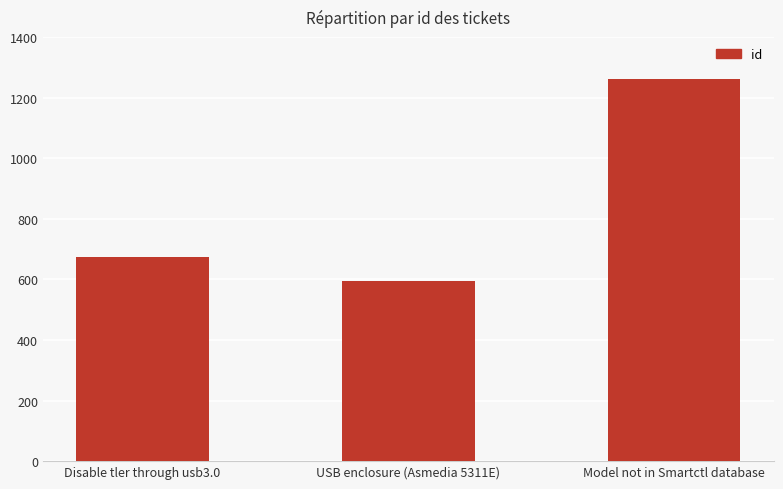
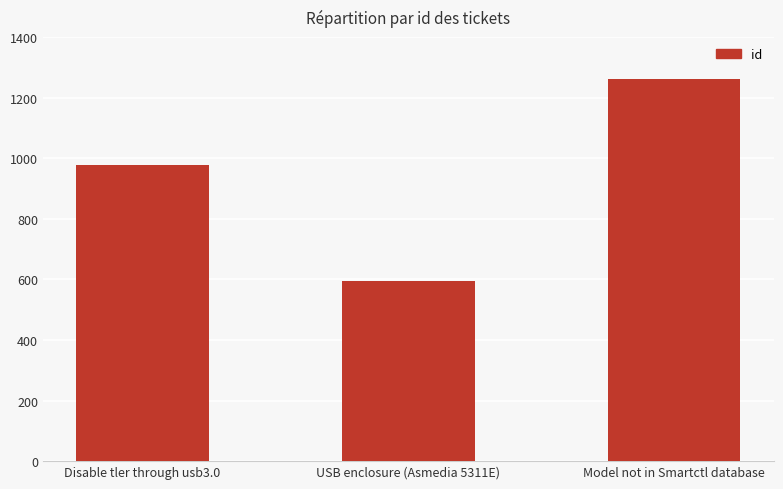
  {
-   "Disable tler through usb3.0": 680,
+   "Disable tler through usb3.0": 980,
    "USB enclosure (Asmedia 5311E)": 600,
    "Model not in Smartctl database": 1260
  }
